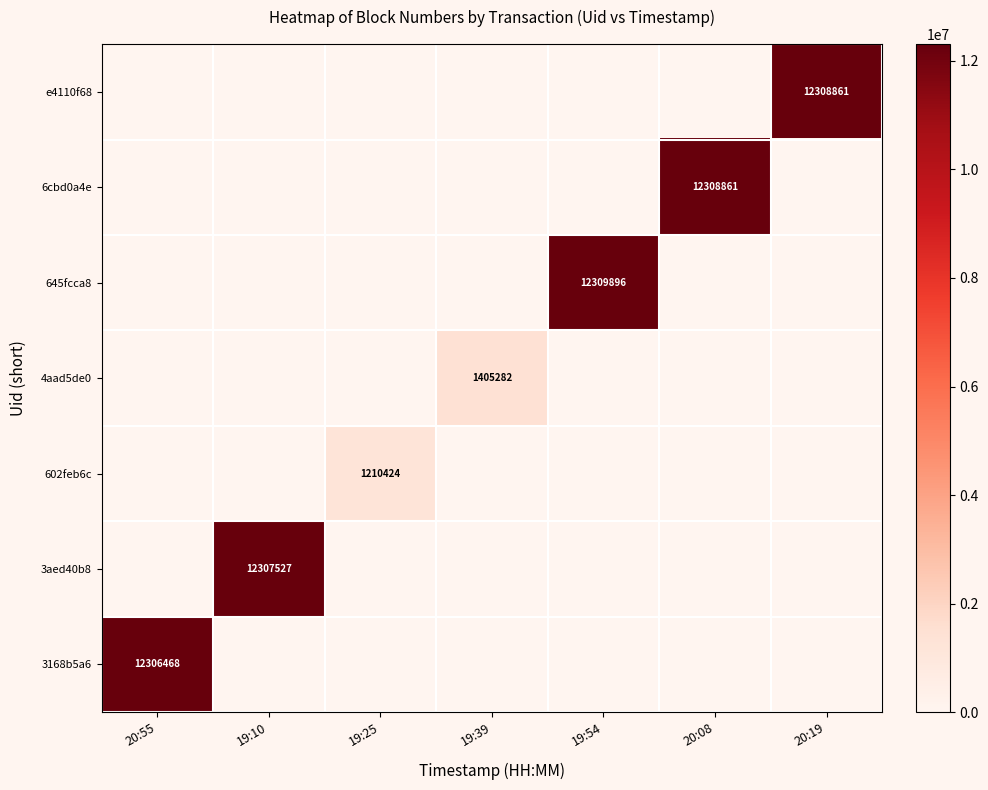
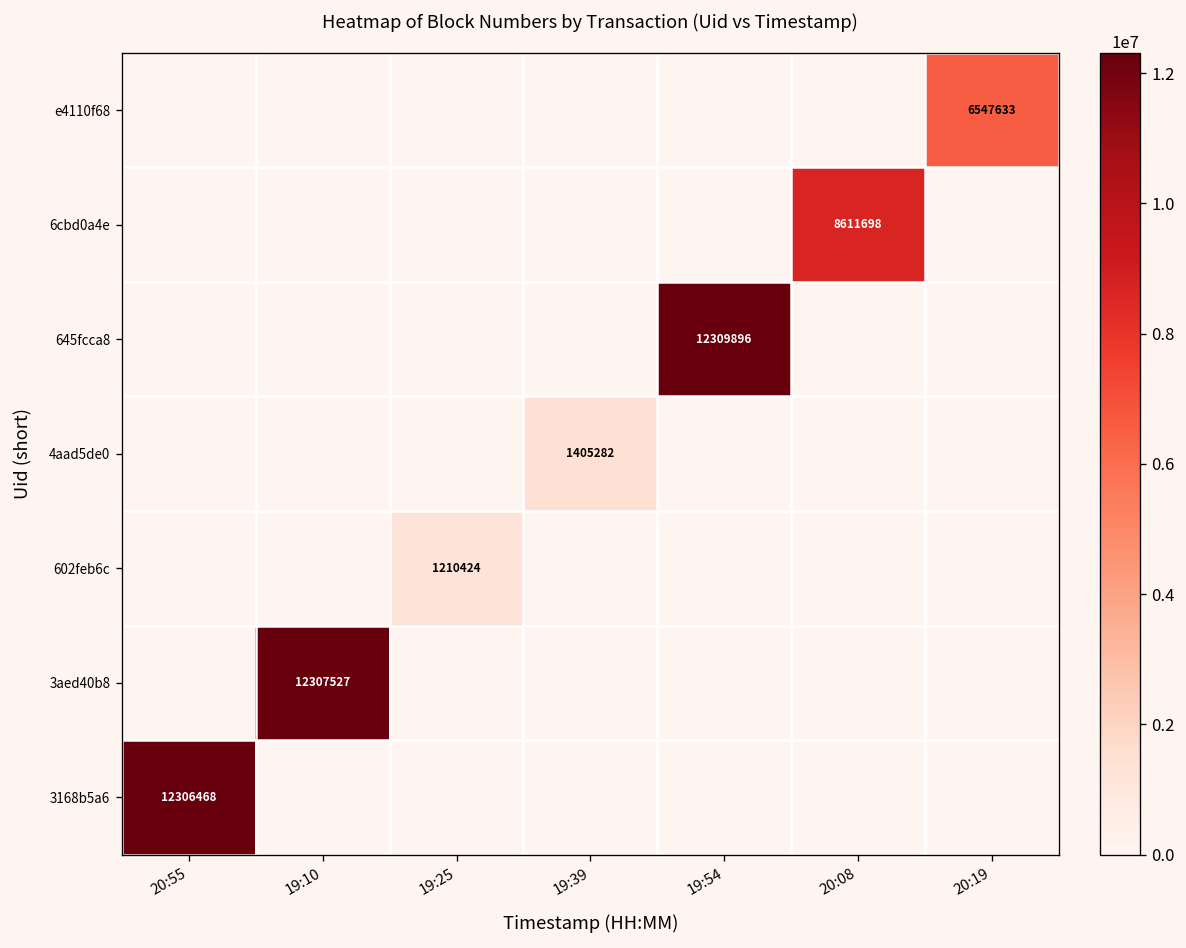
  {
    "e4110f68": {
-     "20:19": 12308861
+     "20:19": 6547633
    },
    "6cbd0a4e": {
-     "20:08": 12308861
+     "20:08": 8611698
    },
    "645fcca8": {
      "19:54": 12309896
    },
    "4aad5de0": {
      "19:39": 1405282
    },
    "602feb6c": {
      "19:25": 1210424
    },
    "3aed40b8": {
      "19:10": 12307527
    },
    "3168b5a6": {
      "20:55": 12306468
    }
  }
